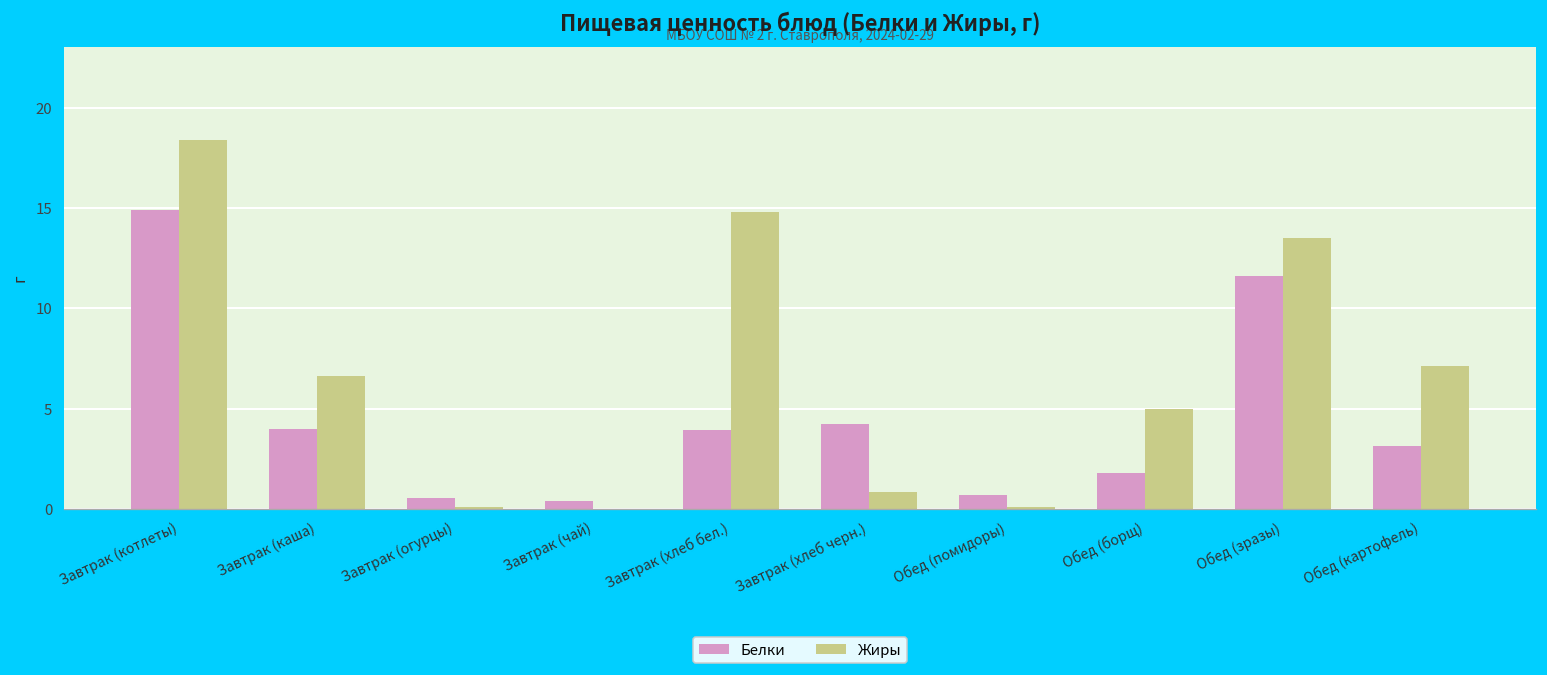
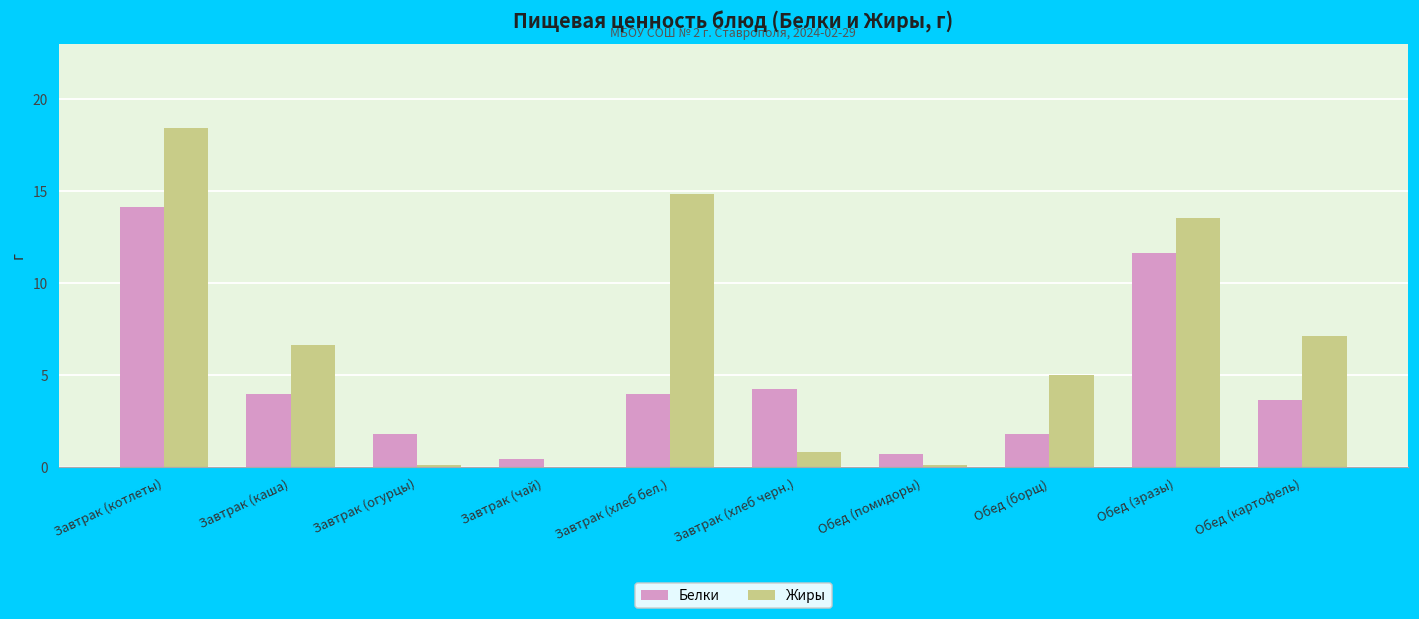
  {
    "Белки": {
-     "Завтрак (котлеты)": 14.9,
+     "Завтрак (котлеты)": 14.1,
      "Завтрак (каша)": 4.0,
-     "Завтрак (огурцы)": 0.6,
+     "Завтрак (огурцы)": 1.8,
      "Завтрак (чай)": 0.4,
      "Завтрак (хлеб бел.)": 4.0,
      "Завтрак (хлеб черн.)": 4.3,
      "Обед (помидоры)": 0.7,
      "Обед (борщ)": 1.8,
      "Обед (зразы)": 11.6,
-     "Обед (картофель)": 3.1
+     "Обед (картофель)": 3.6
    },
    "Жиры": {
      "Завтрак (котлеты)": 18.4,
      "Завтрак (каша)": 6.6,
      "Завтрак (чай)": 0.0,
      "Завтрак (хлеб бел.)": 14.8,
      "Завтрак (хлеб черн.)": 0.8,
      "Обед (борщ)": 5.0,
      "Обед (зразы)": 13.5,
      "Обед (картофель)": 7.1
    }
  }
